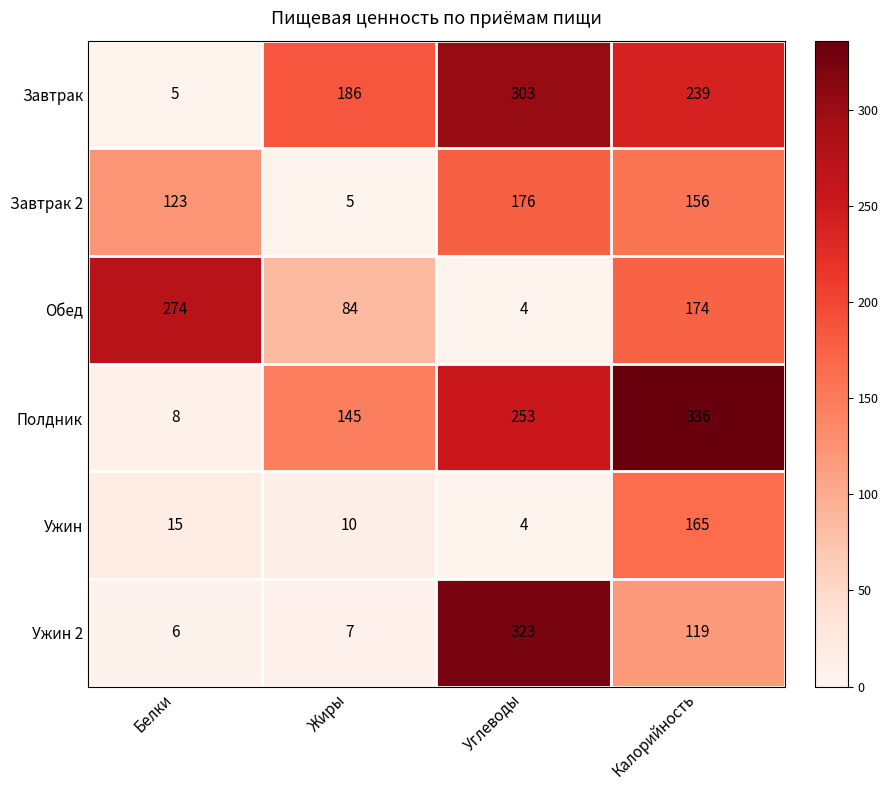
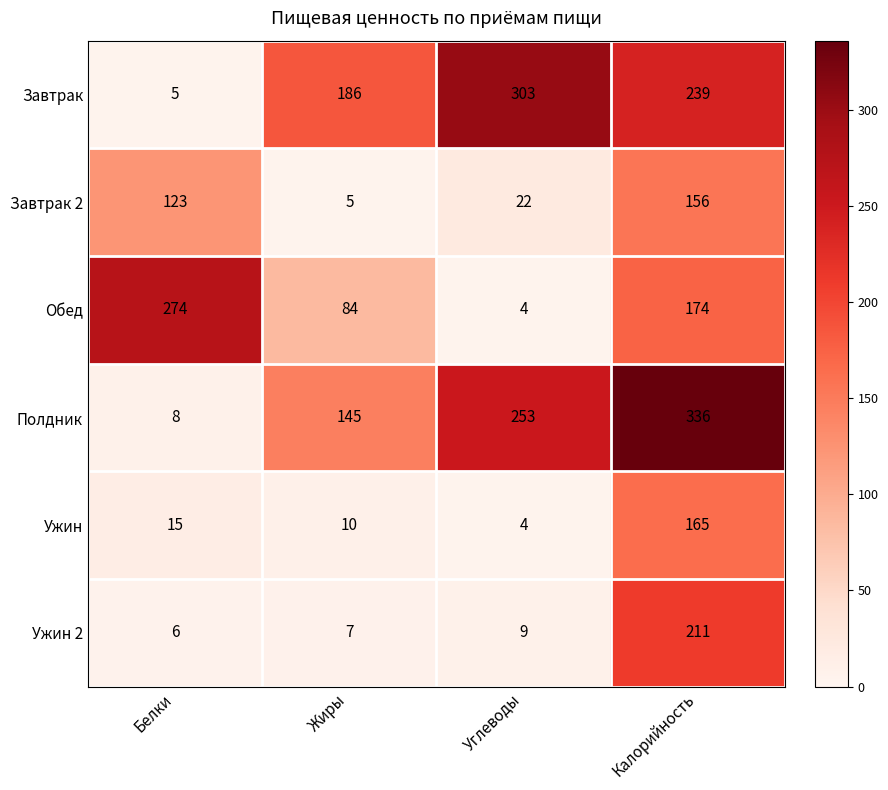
  {
    "Завтрак": {
      "Белки": 5,
      "Жиры": 186,
      "Углеводы": 303,
      "Калорийность": 239
    },
    "Завтрак 2": {
      "Белки": 123,
      "Жиры": 5,
-     "Углеводы": 176,
+     "Углеводы": 22,
      "Калорийность": 156
    },
    "Обед": {
      "Белки": 274,
      "Жиры": 84,
      "Углеводы": 4,
      "Калорийность": 174
    },
    "Полдник": {
      "Белки": 8,
      "Жиры": 145,
      "Углеводы": 253,
      "Калорийность": 336
    },
    "Ужин": {
      "Белки": 15,
      "Жиры": 10,
      "Углеводы": 4,
      "Калорийность": 165
    },
    "Ужин 2": {
      "Белки": 6,
      "Жиры": 7,
-     "Углеводы": 323,
-     "Калорийность": 119
+     "Углеводы": 9,
+     "Калорийность": 211
    }
  }
